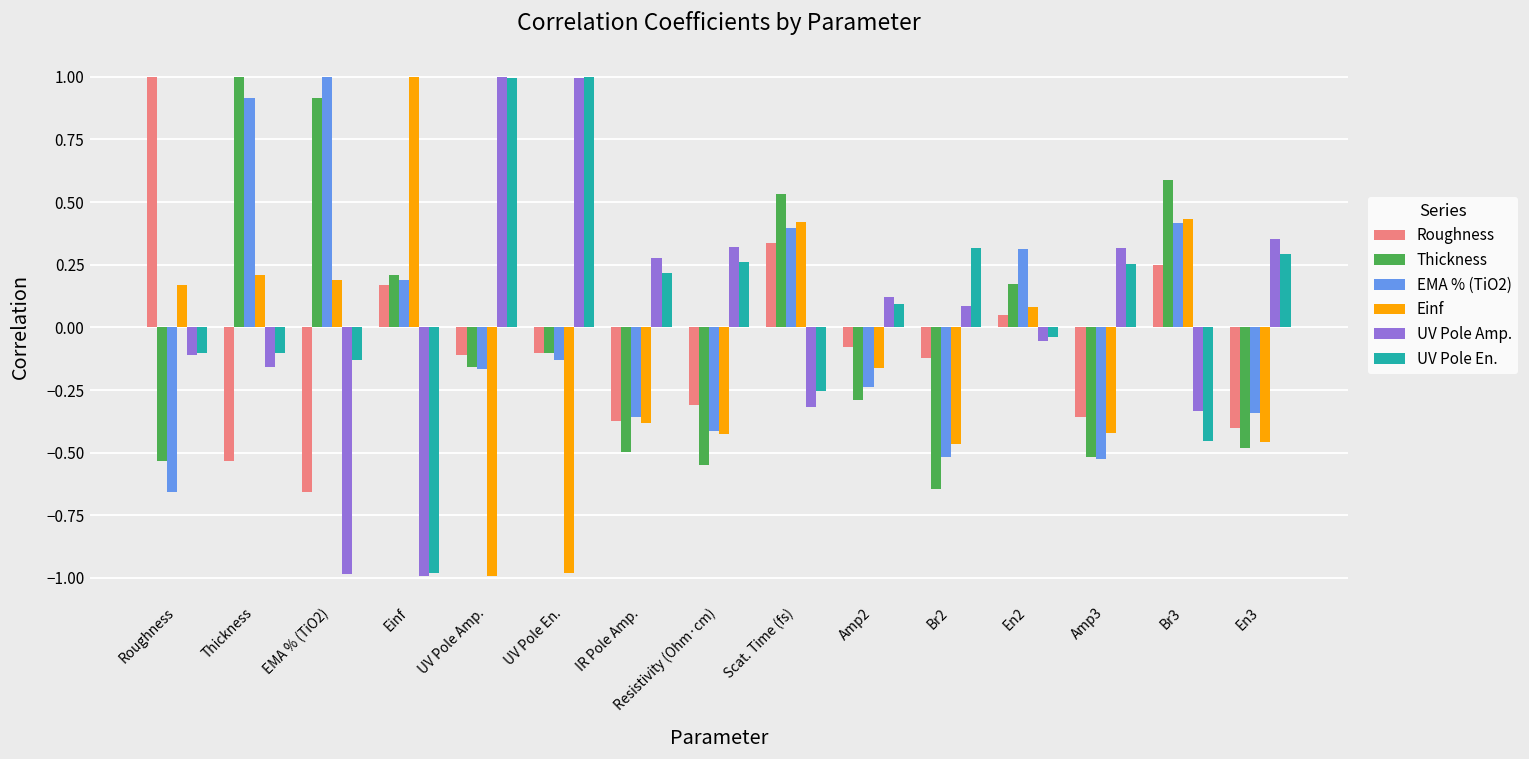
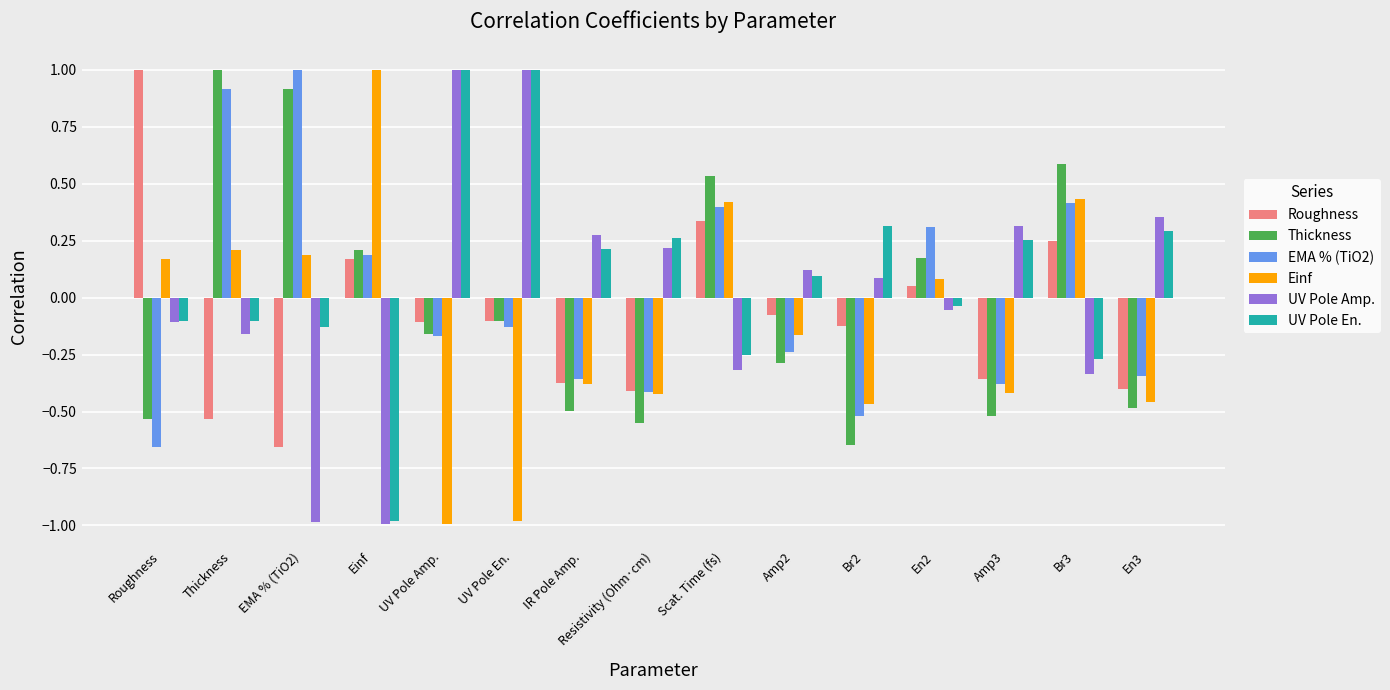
  {
    "Roughness": {
      "Roughness": 1.00,
      "Thickness": -0.54,
      "EMA % (TiO2)": -0.66,
      "Einf": 0.17,
      "UV Pole Amp.": -0.11,
      "UV Pole En.": -0.10,
      "IR Pole Amp.": -0.38,
-     "Resistivity (Ohm·cm)": -0.31,
+     "Resistivity (Ohm·cm)": -0.41,
      "Scat. Time (fs)": 0.34,
      "Amp2": -0.08,
      "Br2": -0.12,
      "En2": 0.05,
      "Amp3": -0.36,
      "Br3": 0.25,
      "En3": -0.40
    },
    "Thickness": {
      "Roughness": -0.54,
      "Thickness": 1.00,
      "EMA % (TiO2)": 0.91,
      "Einf": 0.21,
      "UV Pole Amp.": -0.16,
      "UV Pole En.": -0.10,
      "IR Pole Amp.": -0.50,
      "Resistivity (Ohm·cm)": -0.55,
      "Scat. Time (fs)": 0.53,
      "Amp2": -0.29,
      "Br2": -0.65,
      "En2": 0.17,
      "Amp3": -0.52,
      "Br3": 0.59,
      "En3": -0.48
    },
    "EMA % (TiO2)": {
      "Roughness": -0.66,
      "Thickness": 0.91,
      "EMA % (TiO2)": 1.00,
      "Einf": 0.19,
      "UV Pole Amp.": -0.17,
      "UV Pole En.": -0.13,
      "IR Pole Amp.": -0.36,
      "Resistivity (Ohm·cm)": -0.41,
      "Scat. Time (fs)": 0.40,
      "Amp2": -0.24,
      "Br2": -0.52,
      "En2": 0.31,
-     "Amp3": -0.53,
+     "Amp3": -0.38,
      "Br3": 0.42,
      "En3": -0.34
    },
    "Einf": {
      "Roughness": 0.17,
      "Thickness": 0.21,
      "EMA % (TiO2)": 0.19,
      "Einf": 1.00,
      "UV Pole Amp.": -0.99,
      "UV Pole En.": -0.98,
      "IR Pole Amp.": -0.38,
      "Resistivity (Ohm·cm)": -0.43,
      "Scat. Time (fs)": 0.42,
      "Amp2": -0.16,
      "Br2": -0.47,
      "En2": 0.08,
      "Amp3": -0.42,
      "Br3": 0.43,
      "En3": -0.46
    },
    "UV Pole Amp.": {
      "Roughness": -0.11,
      "Thickness": -0.16,
      "EMA % (TiO2)": -0.99,
      "Einf": -0.99,
      "UV Pole Amp.": 1.00,
      "UV Pole En.": 1.00,
      "IR Pole Amp.": 0.28,
-     "Resistivity (Ohm·cm)": 0.32,
+     "Resistivity (Ohm·cm)": 0.22,
      "Scat. Time (fs)": -0.32,
      "Amp2": 0.12,
      "Br2": 0.08,
      "En2": -0.05,
      "Amp3": 0.32,
      "Br3": -0.33,
      "En3": 0.35
    },
    "UV Pole En.": {
      "Roughness": -0.10,
      "Thickness": -0.10,
      "EMA % (TiO2)": -0.13,
      "Einf": -0.98,
      "UV Pole Amp.": 1.00,
      "UV Pole En.": 1.00,
      "IR Pole Amp.": 0.22,
      "Resistivity (Ohm·cm)": 0.26,
      "Scat. Time (fs)": -0.25,
      "Amp2": 0.09,
      "Br2": 0.32,
      "En2": -0.04,
      "Amp3": 0.25,
-     "Br3": -0.45,
+     "Br3": -0.27,
      "En3": 0.29
    }
  }
